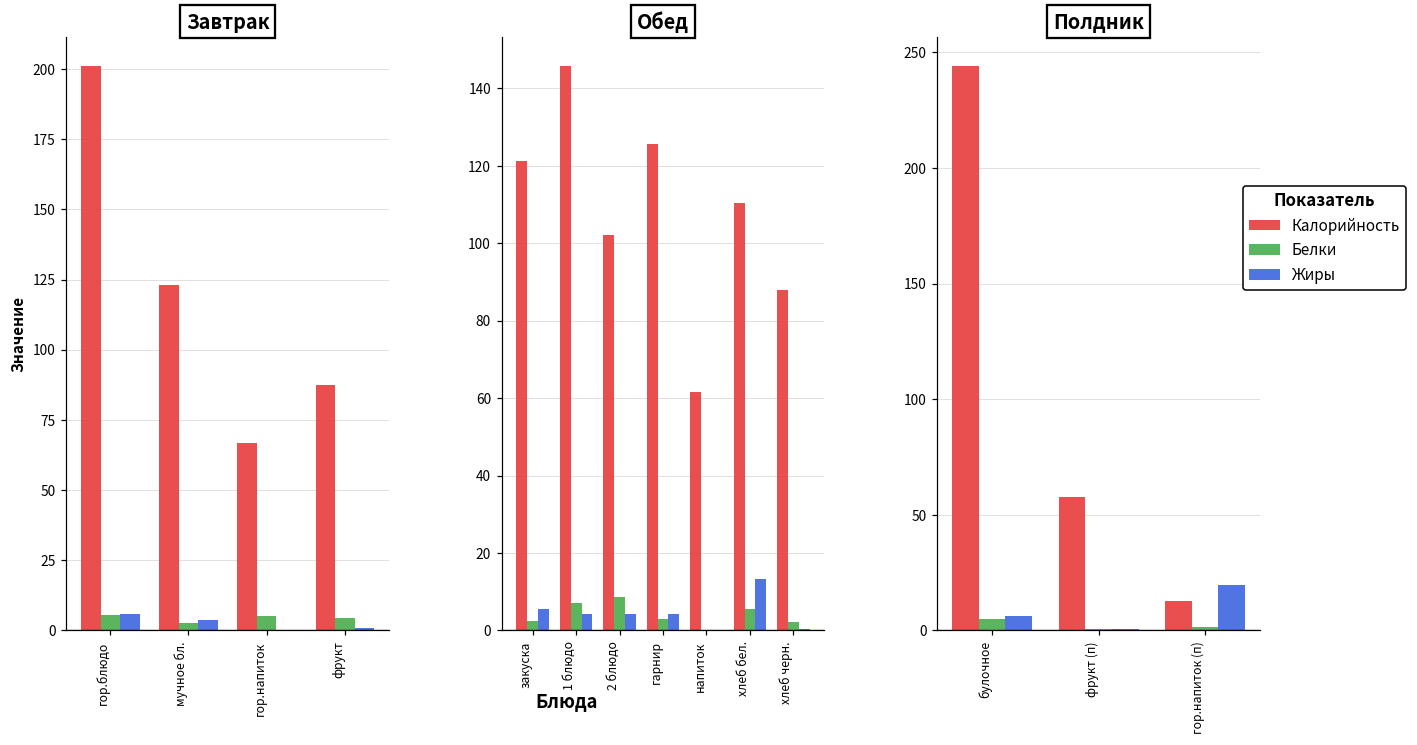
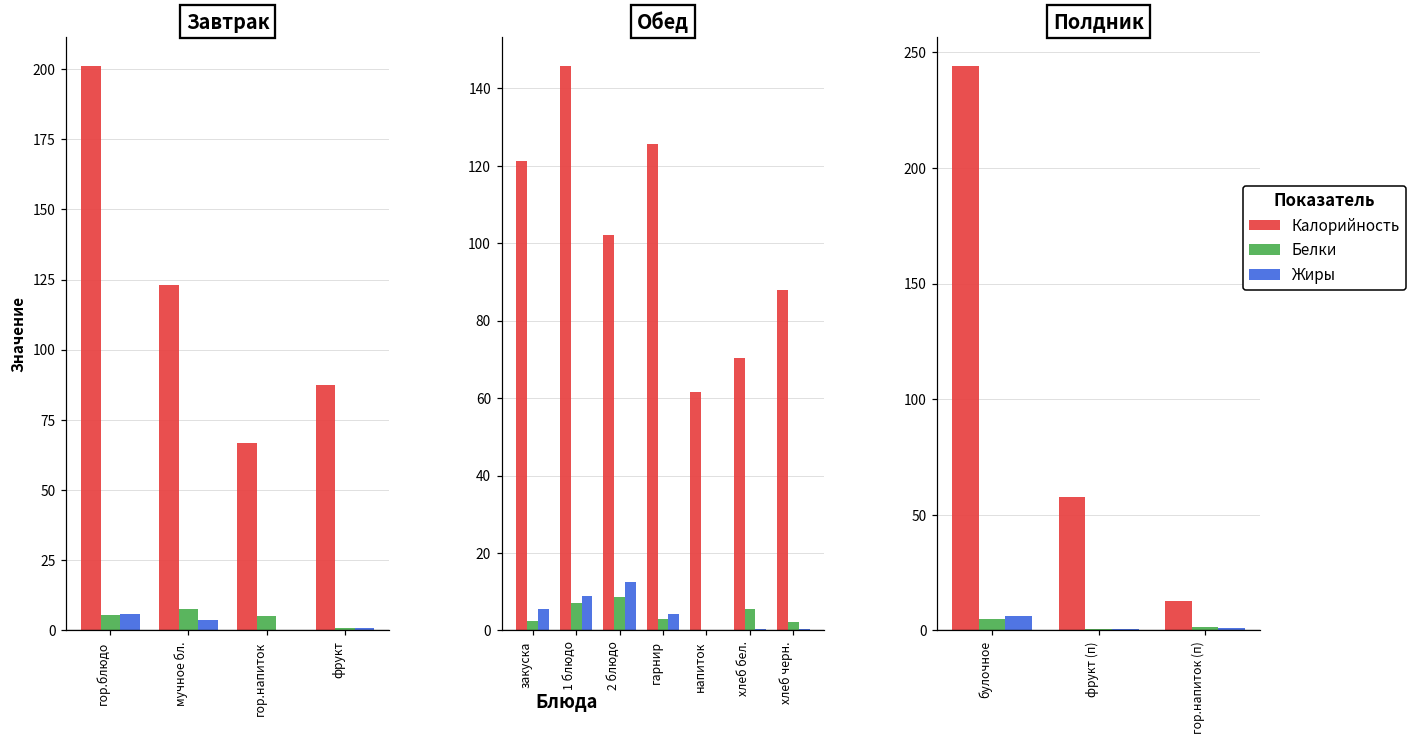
  {
    "Завтрак": {
      "Калорийность": {
        "гор.блюдо": 201,
        "мучное бл.": 123,
        "гор.напиток": 67,
        "фрукт": 87
      },
      "Белки": {
        "гор.блюдо": 6,
-       "мучное бл.": 3,
+       "мучное бл.": 8,
        "гор.напиток": 5,
-       "фрукт": 5
+       "фрукт": 1
      },
      "Жиры": {
        "гор.блюдо": 6,
        "мучное бл.": 4
      }
    },
    "Обед": {
      "Калорийность": {
        "закуска": 121,
        "1 блюдо": 146,
        "2 блюдо": 102,
        "гарнир": 126,
        "напиток": 62,
-       "хлеб бел.": 110,
+       "хлеб бел.": 70,
        "хлеб черн.": 88
      },
      "Белки": {
        "закуска": 3,
        "1 блюдо": 7,
        "2 блюдо": 9,
        "гарнир": 3,
        "хлеб бел.": 6,
        "хлеб черн.": 2
      },
      "Жиры": {
        "закуска": 6,
-       "1 блюдо": 4,
-       "2 блюдо": 4,
+       "1 блюдо": 9,
+       "2 блюдо": 12,
        "гарнир": 4,
        "напиток": 0,
-       "хлеб бел.": 13
+       "хлеб бел.": 0
      }
    },
    "Полдник": {
      "Калорийность": {
        "булочное": 244,
        "фрукт (п)": 58,
        "гор.напиток (п)": 13
      },
      "Белки": {
        "булочное": 5,
        "гор.напиток (п)": 2
      },
      "Жиры": {
        "булочное": 6,
-       "гор.напиток (п)": 20
+       "гор.напиток (п)": 1
      }
    }
  }
